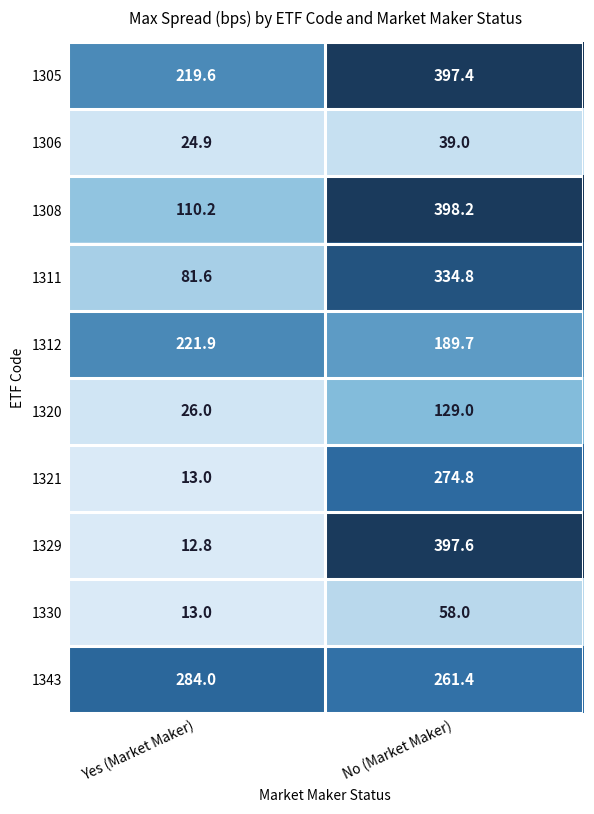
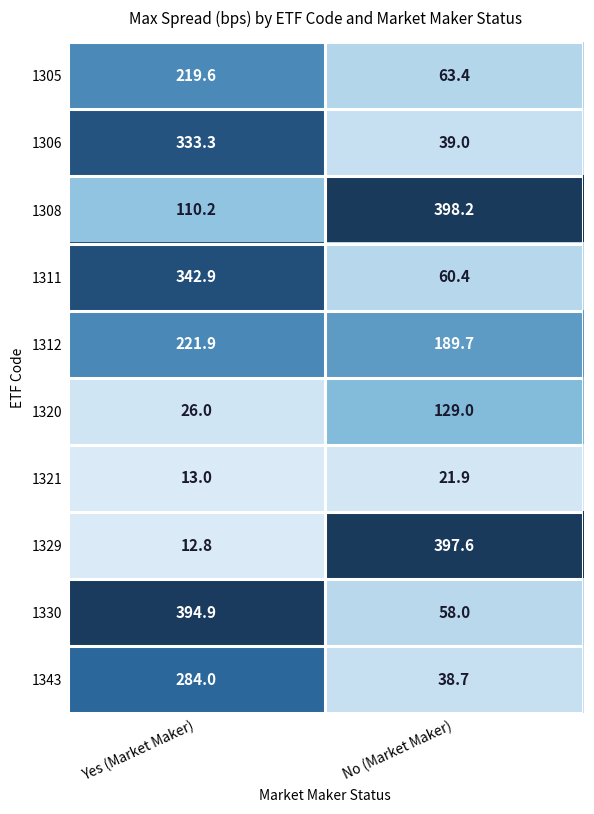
  {
    "1305": {
      "Yes (Market Maker)": 219.6,
-     "No (Market Maker)": 397.4
+     "No (Market Maker)": 63.4
    },
    "1306": {
-     "Yes (Market Maker)": 24.9,
+     "Yes (Market Maker)": 333.3,
      "No (Market Maker)": 39.0
    },
    "1308": {
      "Yes (Market Maker)": 110.2,
      "No (Market Maker)": 398.2
    },
    "1311": {
-     "Yes (Market Maker)": 81.6,
-     "No (Market Maker)": 334.8
+     "Yes (Market Maker)": 342.9,
+     "No (Market Maker)": 60.4
    },
    "1312": {
      "Yes (Market Maker)": 221.9,
      "No (Market Maker)": 189.7
    },
    "1320": {
      "Yes (Market Maker)": 26.0,
      "No (Market Maker)": 129.0
    },
    "1321": {
      "Yes (Market Maker)": 13.0,
-     "No (Market Maker)": 274.8
+     "No (Market Maker)": 21.9
    },
    "1329": {
      "Yes (Market Maker)": 12.8,
      "No (Market Maker)": 397.6
    },
    "1330": {
-     "Yes (Market Maker)": 13.0,
+     "Yes (Market Maker)": 394.9,
      "No (Market Maker)": 58.0
    },
    "1343": {
      "Yes (Market Maker)": 284.0,
-     "No (Market Maker)": 261.4
+     "No (Market Maker)": 38.7
    }
  }
